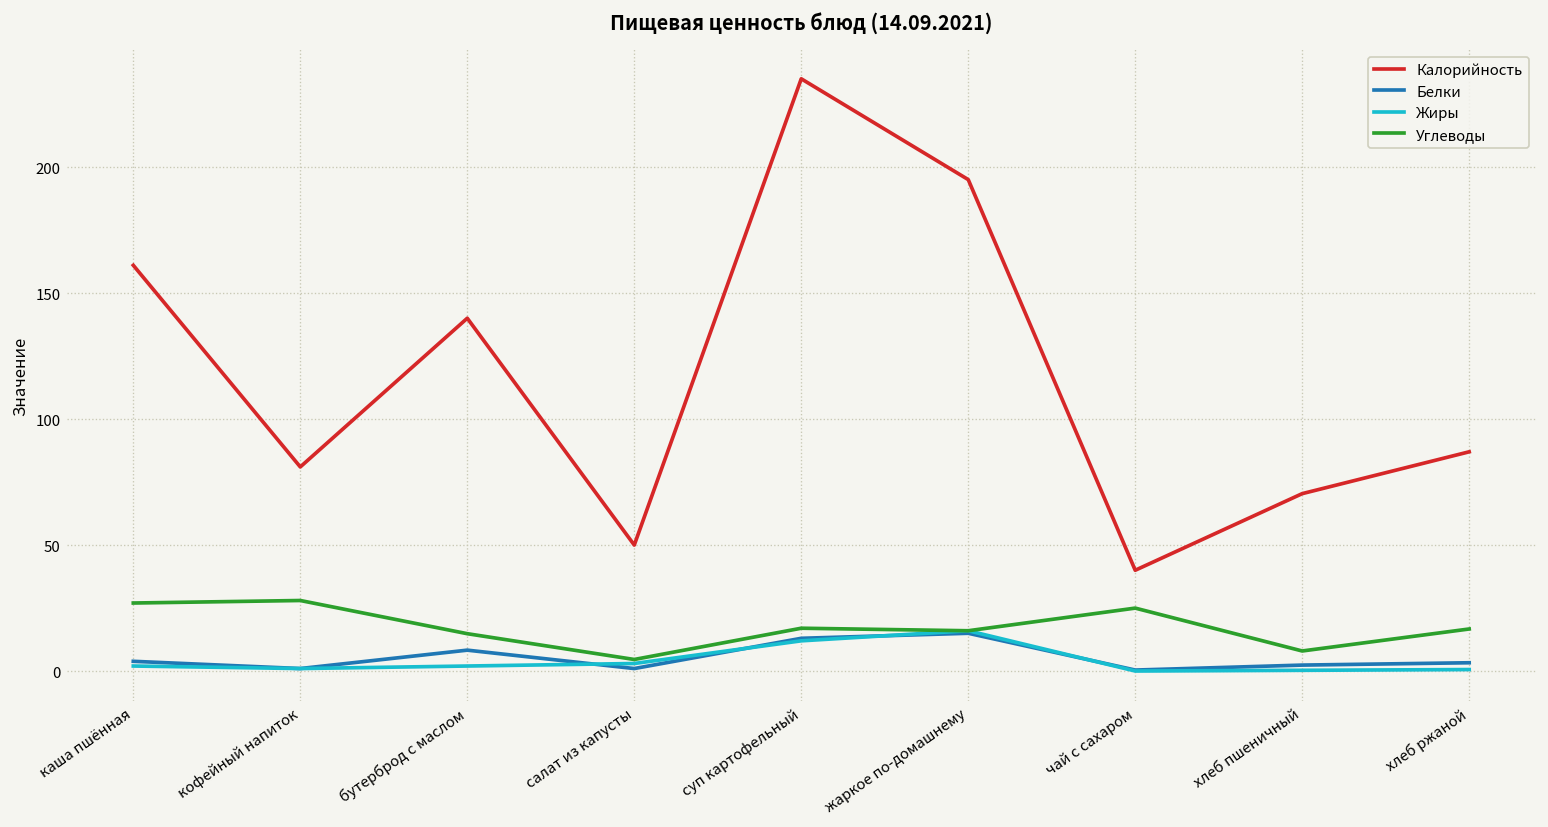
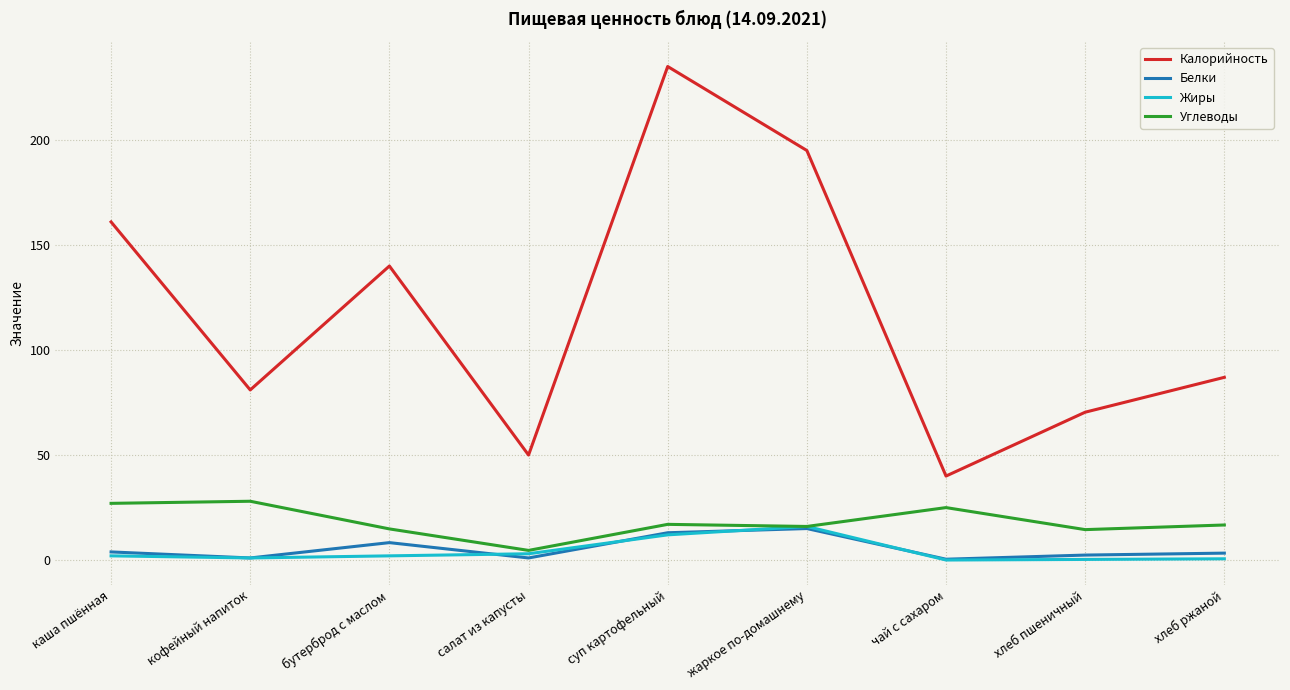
  {
    "Калорийность": {
      "каша пшённая": 161,
      "кофейный напиток": 81,
      "бутерброд с маслом": 140,
      "салат из капусты": 50,
      "суп картофельный": 235,
      "жаркое по-домашнему": 195,
      "чай с сахаром": 40,
      "хлеб пшеничный": 70,
      "хлеб ржаной": 87
    },
    "Белки": {
      "каша пшённая": 4,
      "бутерброд с маслом": 8,
      "салат из капусты": 1,
      "хлеб пшеничный": 2,
      "хлеб ржаной": 3
    },
    "Жиры": {
      "каша пшённая": 2,
      "бутерброд с маслом": 2,
      "салат из капусты": 3,
      "хлеб пшеничный": 0,
      "хлеб ржаной": 1
    },
    "Углеводы": {
      "каша пшённая": 27,
      "кофейный напиток": 28,
      "бутерброд с маслом": 15,
      "салат из капусты": 5,
      "суп картофельный": 17,
      "чай с сахаром": 25,
-     "хлеб пшеничный": 8,
+     "хлеб пшеничный": 14,
      "хлеб ржаной": 17
    }
  }
